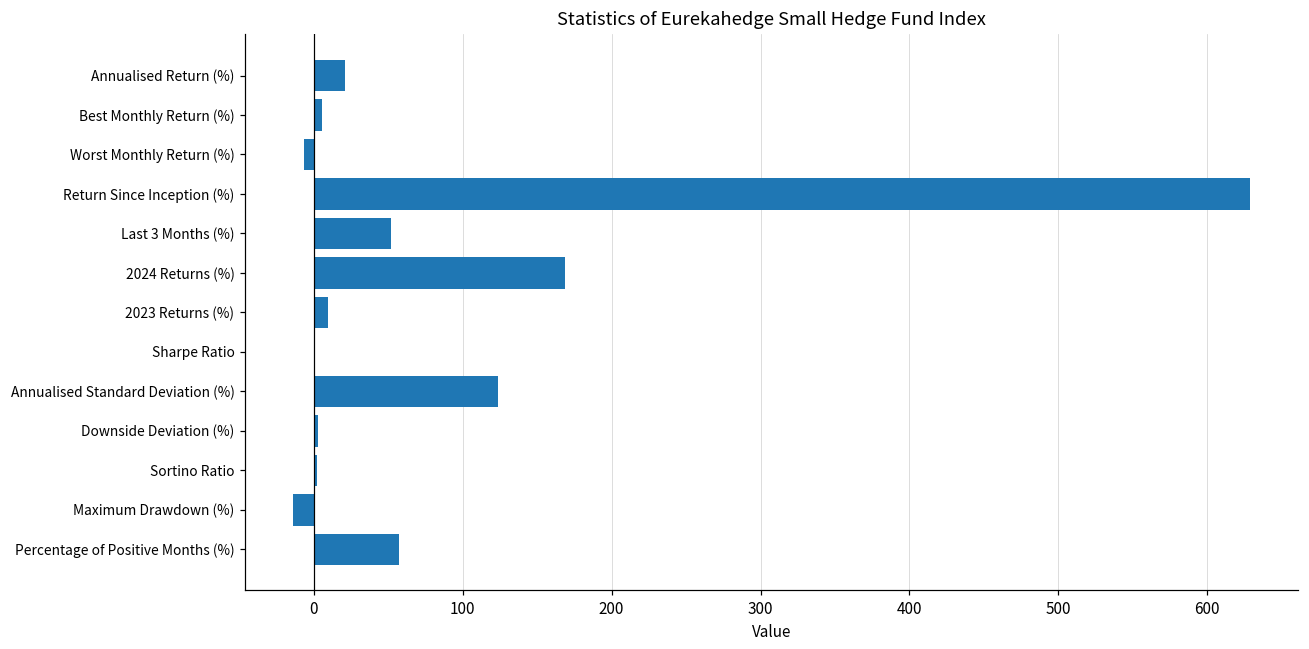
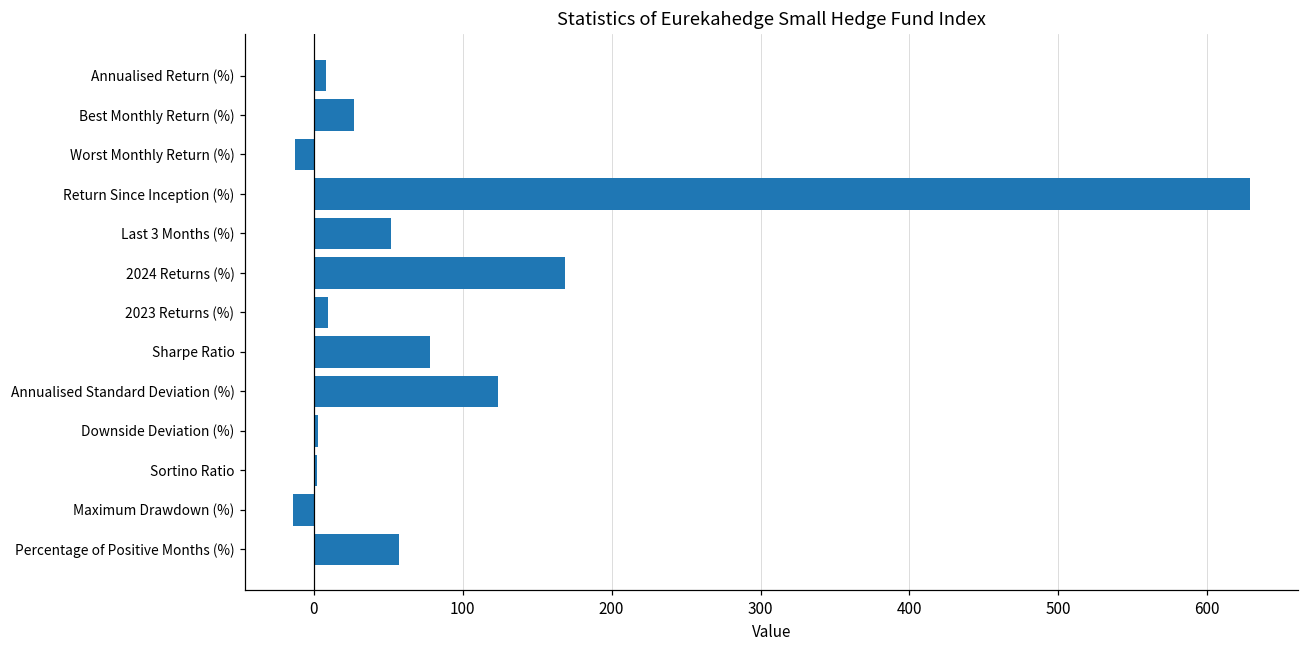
  {
-   "Annualised Return (%)": 21,
-   "Best Monthly Return (%)": 5,
-   "Worst Monthly Return (%)": -7,
+   "Annualised Return (%)": 9,
+   "Best Monthly Return (%)": 27,
+   "Worst Monthly Return (%)": -13,
    "Return Since Inception (%)": 629,
    "Last 3 Months (%)": 52,
    "2024 Returns (%)": 169,
    "2023 Returns (%)": 9,
-   "Sharpe Ratio": 1,
+   "Sharpe Ratio": 78,
    "Annualised Standard Deviation (%)": 123,
    "Downside Deviation (%)": 3,
    "Sortino Ratio": 2,
    "Maximum Drawdown (%)": -14,
    "Percentage of Positive Months (%)": 57
  }
